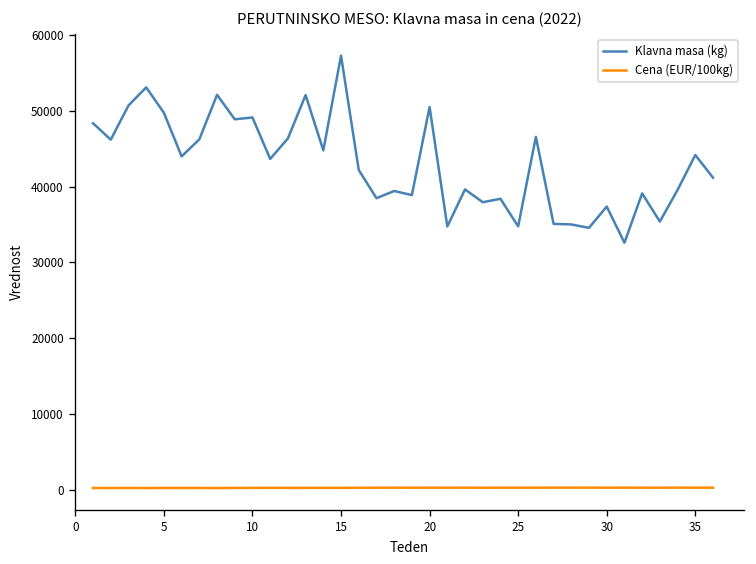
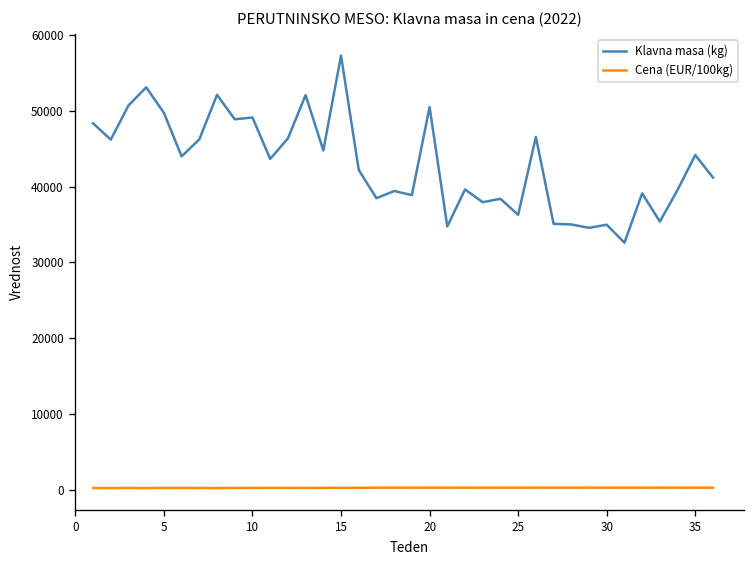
  {
    "Klavna masa (kg)": {
      "5": 50000,
      "10": 49000,
      "15": 57000,
      "20": 50000,
-     "25": 35000,
-     "30": 37000,
+     "25": 36000,
+     "30": 35000,
      "35": 44000
    },
    "Cena (EUR/100kg)": {
      "5": 0,
      "10": 0,
      "15": 0,
      "20": 0,
      "25": 0,
      "30": 0,
      "35": 0
    }
  }
